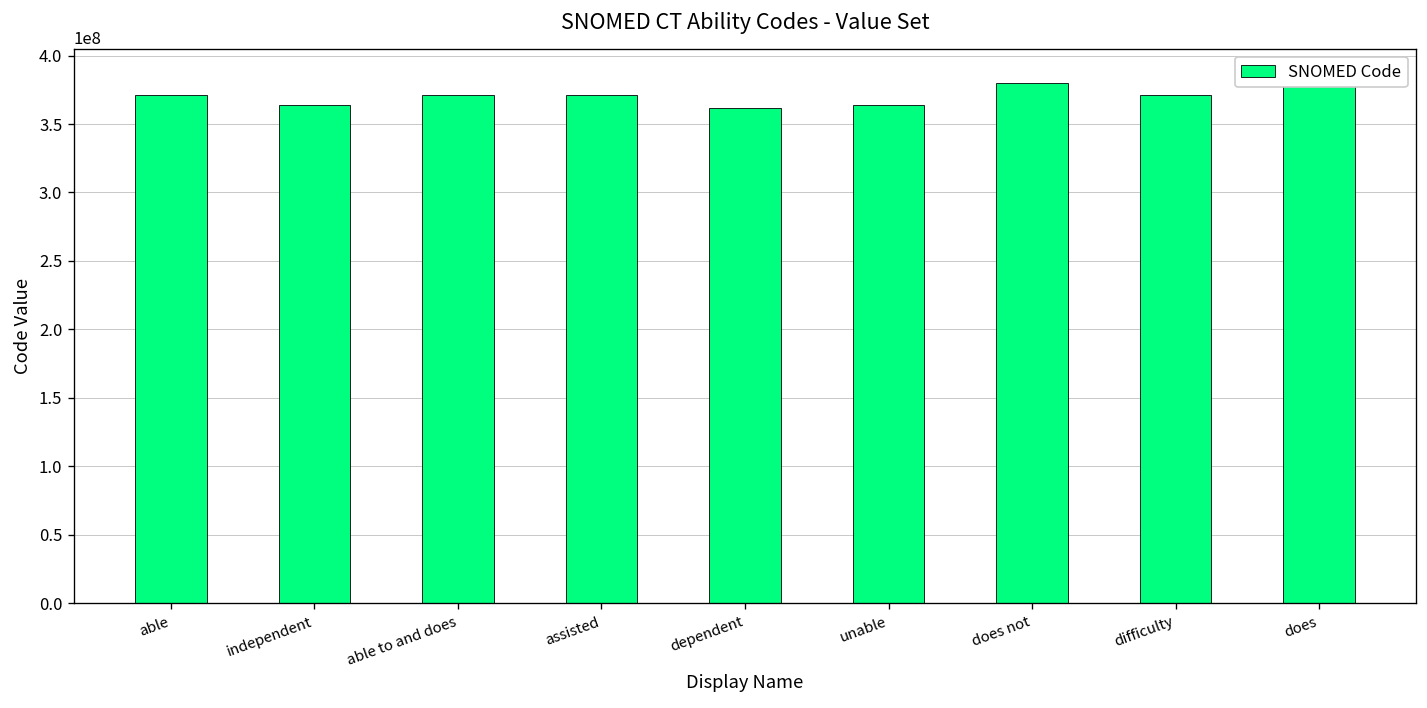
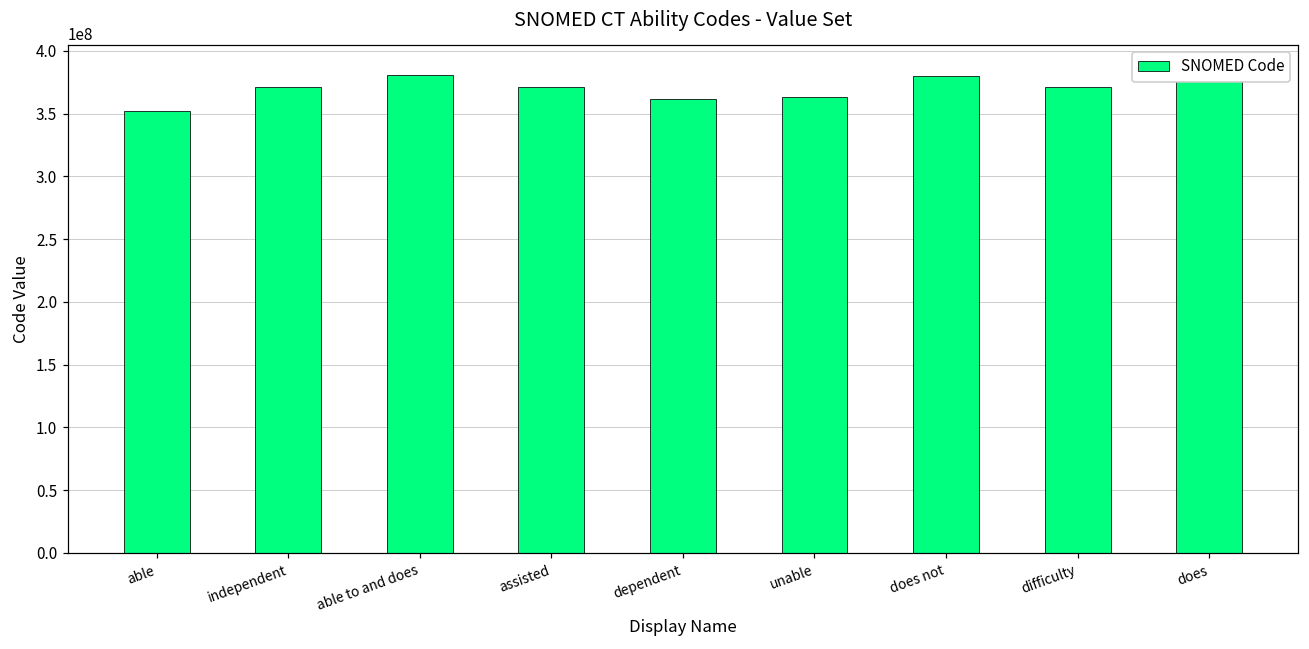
  {
-   "able": 371000000,
-   "independent": 364000000,
-   "able to and does": 371000000,
+   "able": 352000000,
+   "independent": 371000000,
+   "able to and does": 380000000,
    "assisted": 371000000,
    "dependent": 362000000,
    "unable": 364000000,
    "does not": 380000000,
    "difficulty": 371000000
  }
